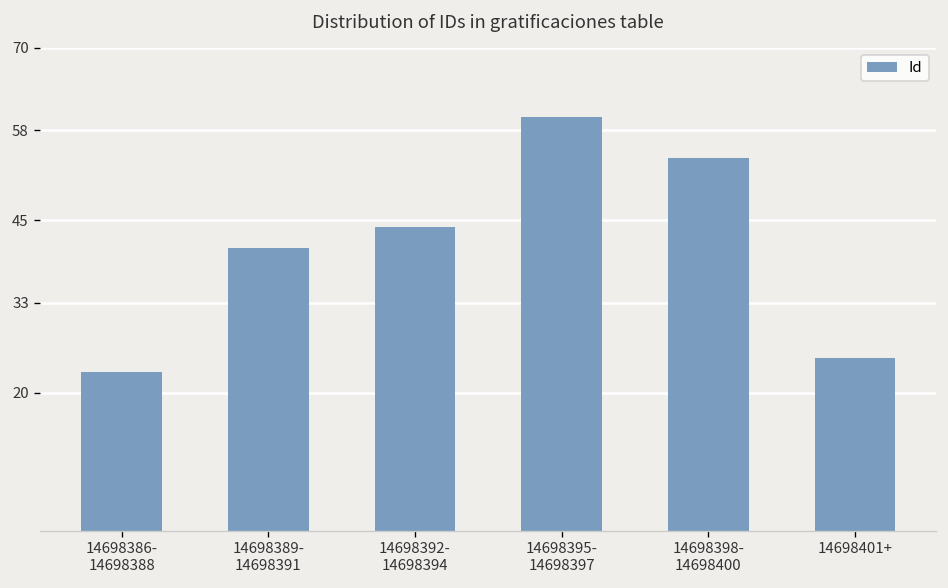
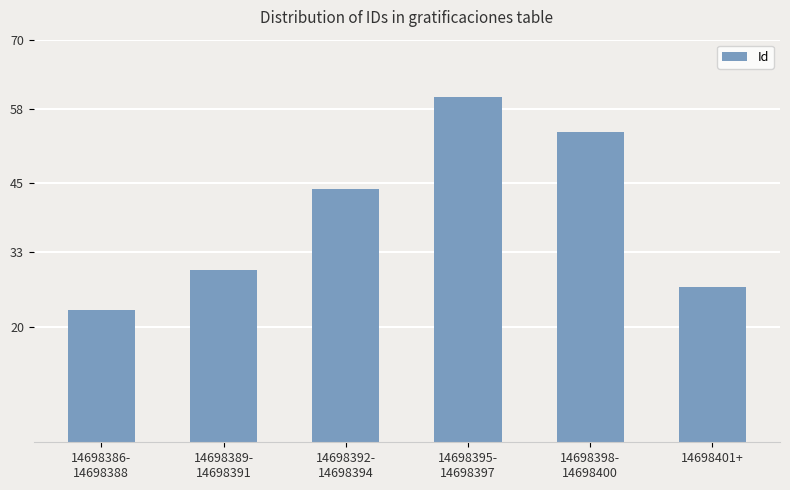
  {
    "14698386- 14698388": 23,
-   "14698389- 14698391": 41,
+   "14698389- 14698391": 30,
    "14698392- 14698394": 44,
    "14698395- 14698397": 60,
    "14698398- 14698400": 54,
-   "14698401+": 25
+   "14698401+": 27
  }
